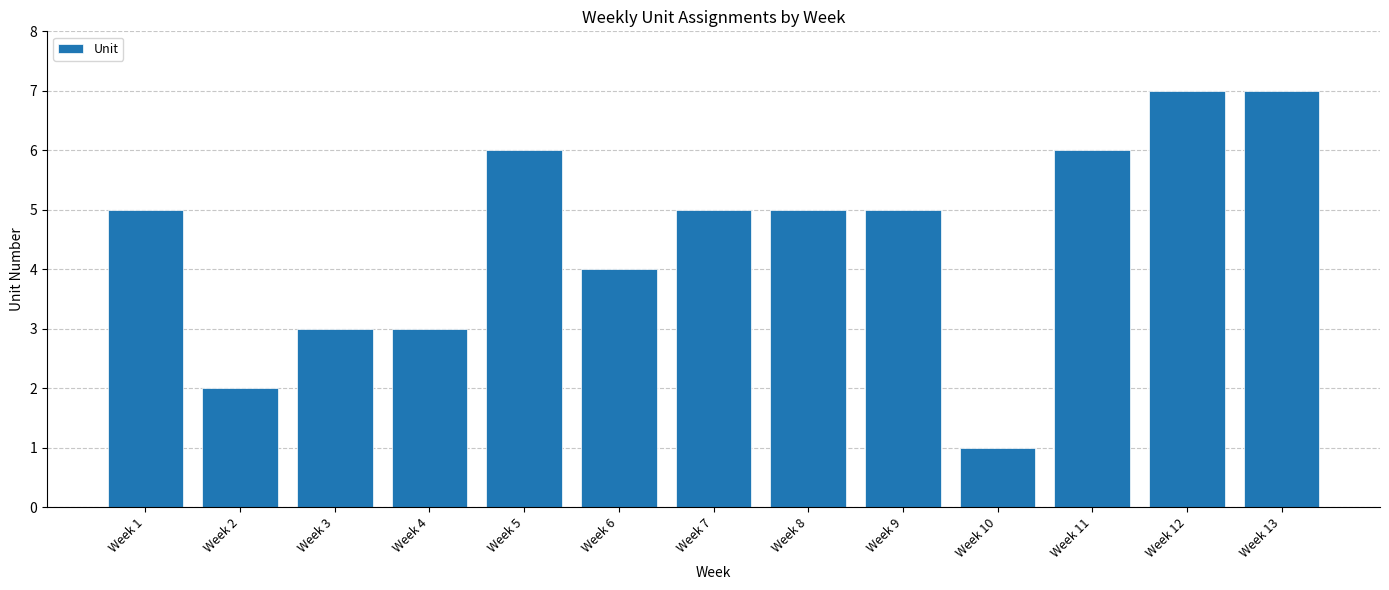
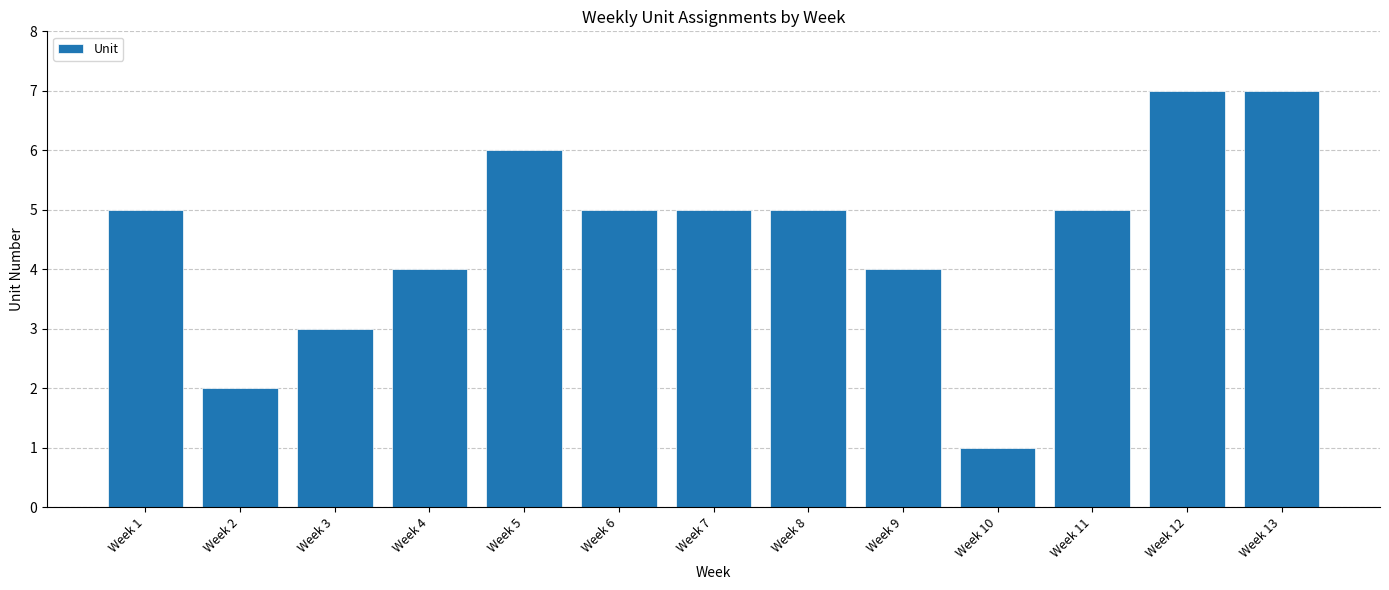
  {
    "Week 1": 5,
    "Week 2": 2,
    "Week 3": 3,
-   "Week 4": 3,
+   "Week 4": 4,
    "Week 5": 6,
-   "Week 6": 4,
+   "Week 6": 5,
    "Week 7": 5,
    "Week 8": 5,
-   "Week 9": 5,
+   "Week 9": 4,
    "Week 10": 1,
-   "Week 11": 6,
+   "Week 11": 5,
    "Week 12": 7,
    "Week 13": 7
  }
